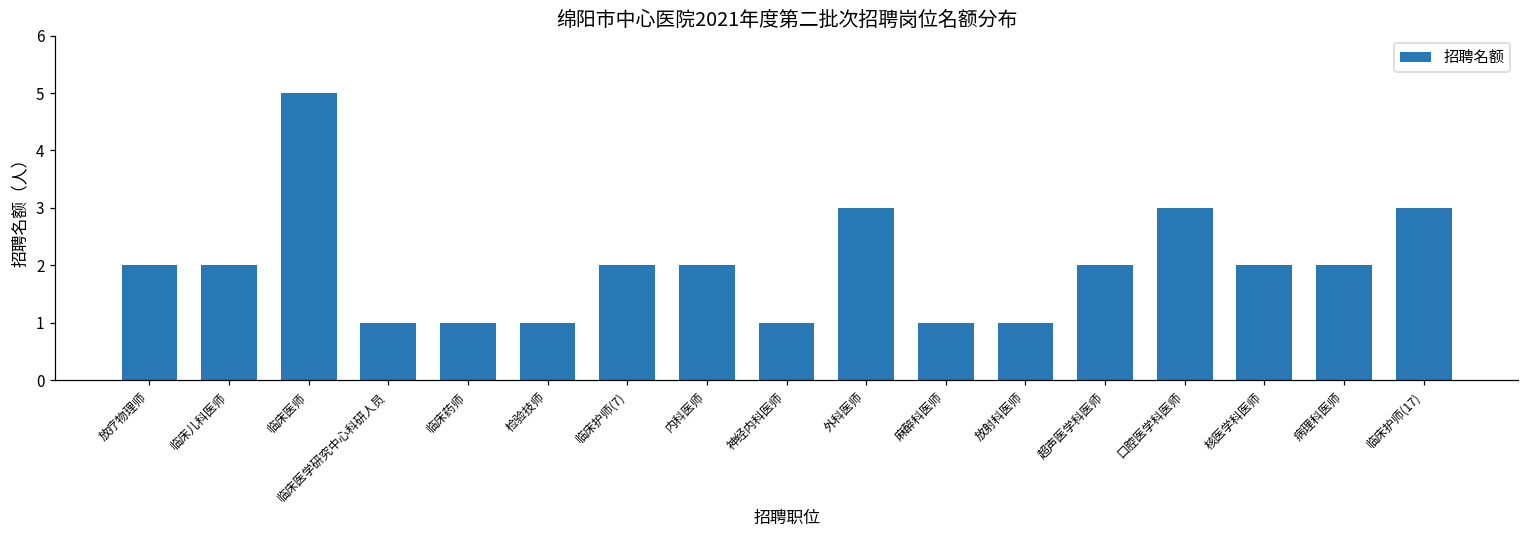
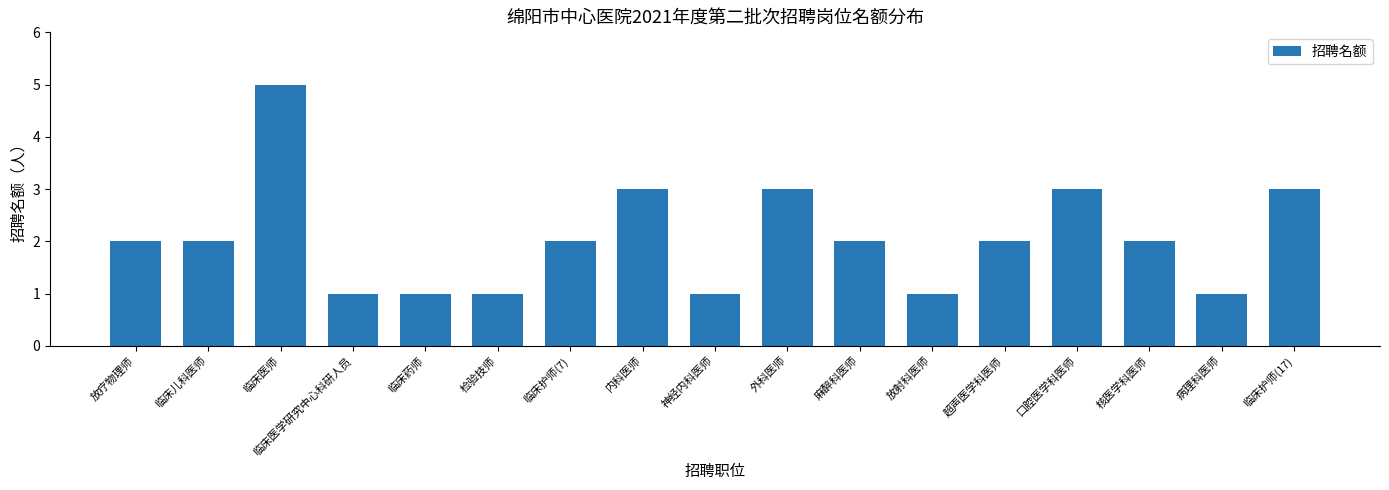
  {
    "放疗物理师": 2,
    "临床儿科医师": 2,
    "临床医师": 5,
    "临床医学研究中心科研人员": 1,
    "临床药师": 1,
    "检验技师": 1,
    "临床护师(7)": 2,
-   "内科医师": 2,
+   "内科医师": 3,
    "神经内科医师": 1,
    "外科医师": 3,
-   "麻醉科医师": 1,
+   "麻醉科医师": 2,
    "放射科医师": 1,
    "超声医学科医师": 2,
    "口腔医学科医师": 3,
    "核医学科医师": 2,
-   "病理科医师": 2,
+   "病理科医师": 1,
    "临床护师(17)": 3
  }
